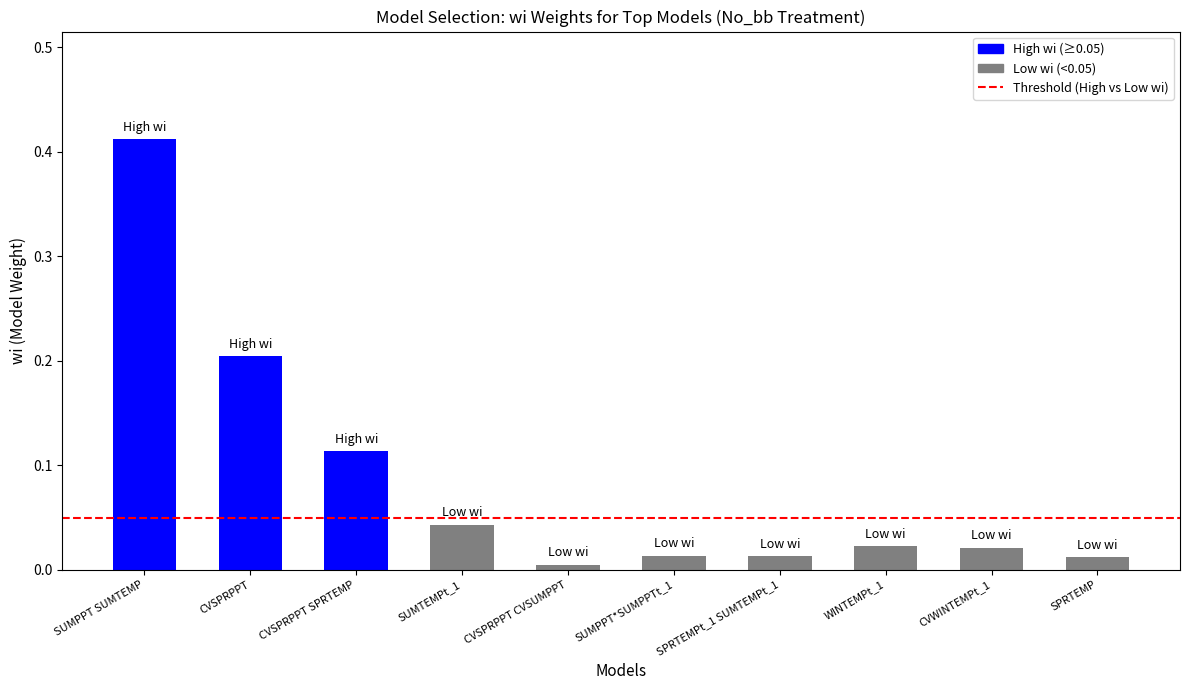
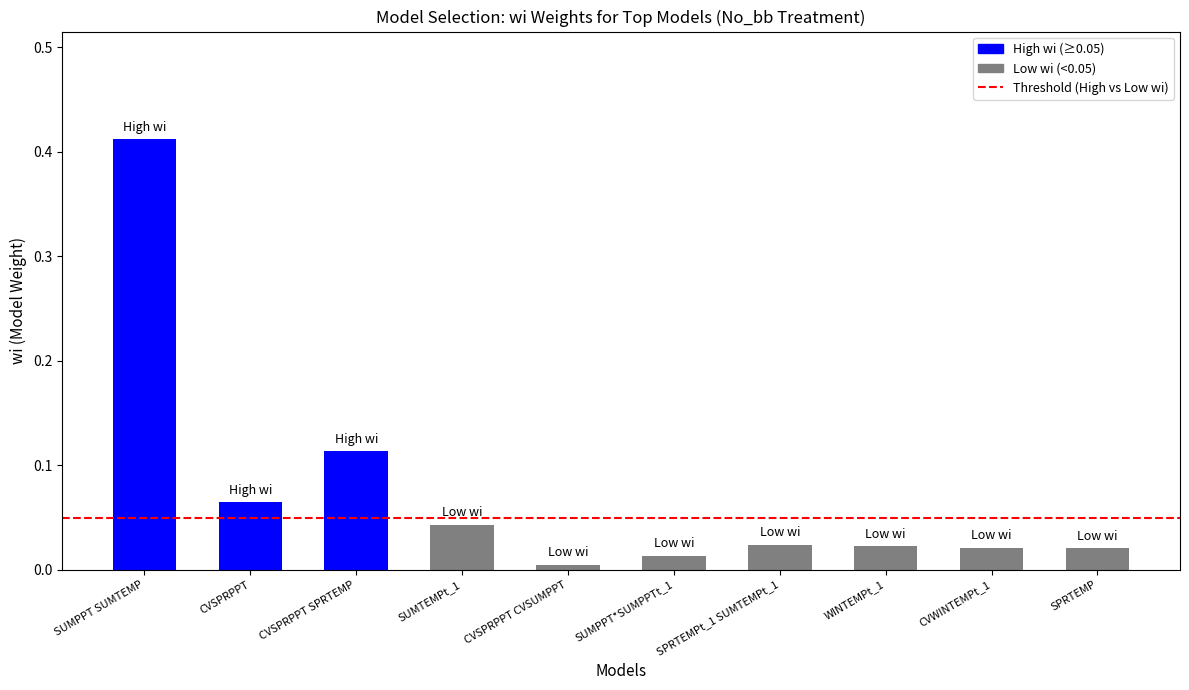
  {
    "SUMPPT SUMTEMP": 0.412,
-   "CVSPRPPT": 0.204,
+   "CVSPRPPT": 0.064,
    "CVSPRPPT SPRTEMP": 0.113,
    "SUMTEMPt_1": 0.043,
    "CVSPRPPT CVSUMPPT": 0.005,
    "SUMPPT*SUMPPTt_1": 0.014,
-   "SPRTEMPt_1 SUMTEMPt_1": 0.013,
+   "SPRTEMPt_1 SUMTEMPt_1": 0.024,
    "WINTEMPt_1": 0.023,
    "CVWINTEMPt_1": 0.021,
-   "SPRTEMP": 0.012
+   "SPRTEMP": 0.020
  }
